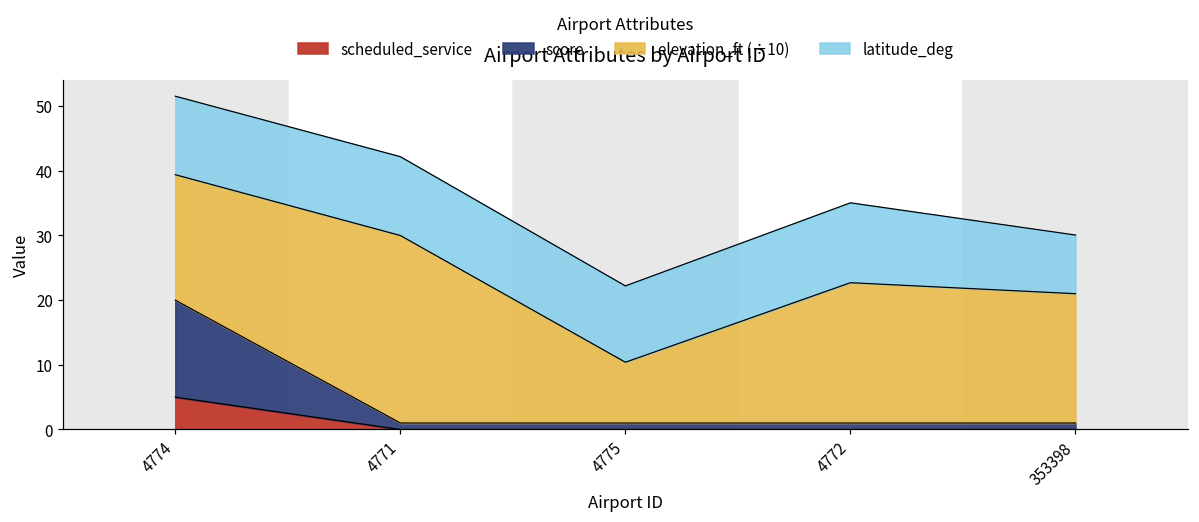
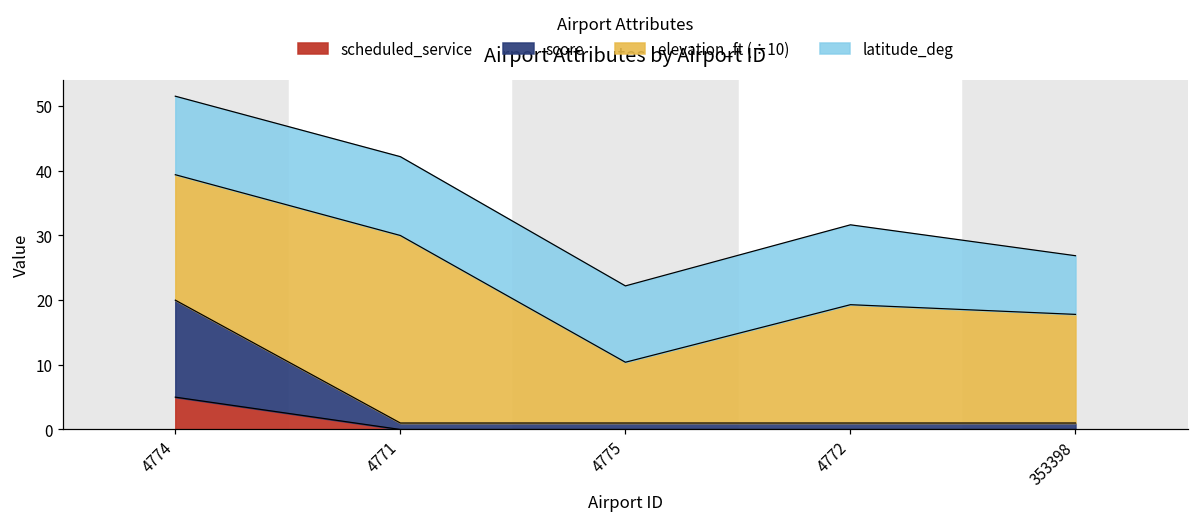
  {
    "scheduled_service": {
      "4774": 5,
      "4771": 0,
      "4775": 0,
      "4772": 0,
      "353398": 0
    },
    "score": {
      "4774": 15,
      "4771": 1,
      "4775": 1,
      "4772": 1,
      "353398": 1
    },
    "elevation_ft (÷10)": {
      "4774": 19,
      "4771": 29,
      "4775": 9,
-     "4772": 22,
-     "353398": 20
+     "4772": 18,
+     "353398": 17
    },
    "latitude_deg": {
      "4774": 12,
      "4771": 12,
      "4775": 12,
      "4772": 12,
      "353398": 9
    }
  }
